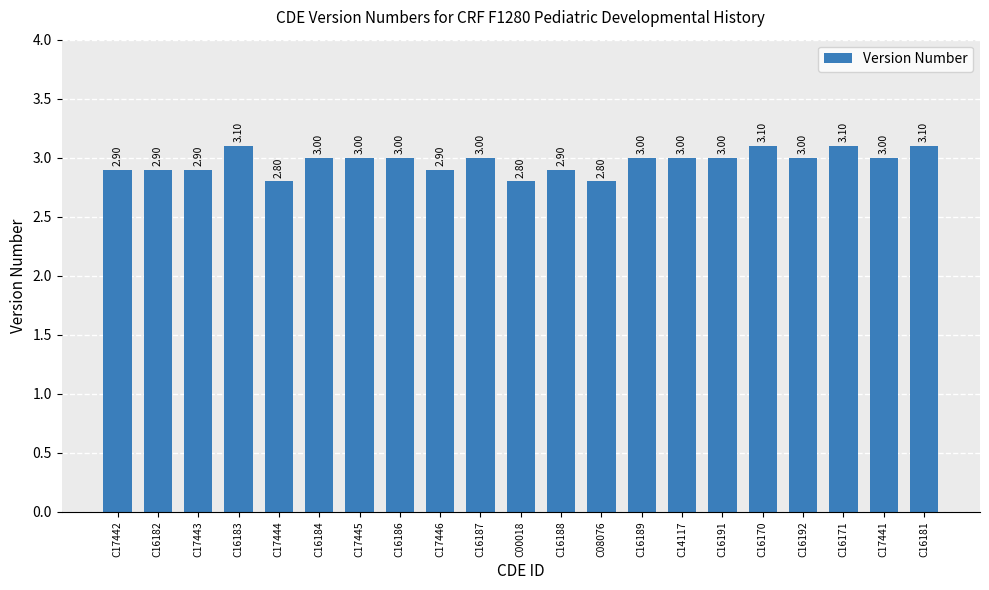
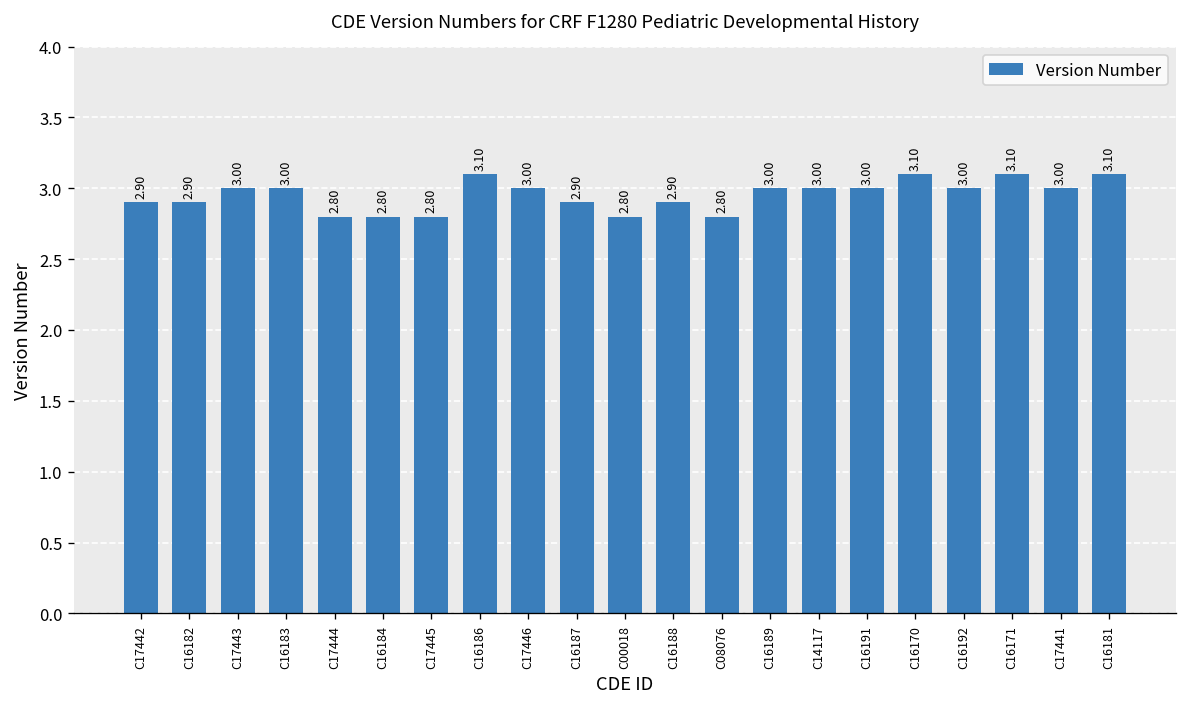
  {
    "C17442": 2.90,
    "C16182": 2.90,
-   "C17443": 2.90,
-   "C16183": 3.10,
+   "C17443": 3.00,
+   "C16183": 3.00,
    "C17444": 2.80,
-   "C16184": 3.00,
-   "C17445": 3.00,
-   "C16186": 3.00,
-   "C17446": 2.90,
-   "C16187": 3.00,
+   "C16184": 2.80,
+   "C17445": 2.80,
+   "C16186": 3.10,
+   "C17446": 3.00,
+   "C16187": 2.90,
    "C00018": 2.80,
    "C16188": 2.90,
    "C08076": 2.80,
    "C16189": 3.00,
    "C14117": 3.00,
    "C16191": 3.00,
    "C16170": 3.10,
    "C16192": 3.00,
    "C16171": 3.10,
    "C17441": 3.00,
    "C16181": 3.10
  }
